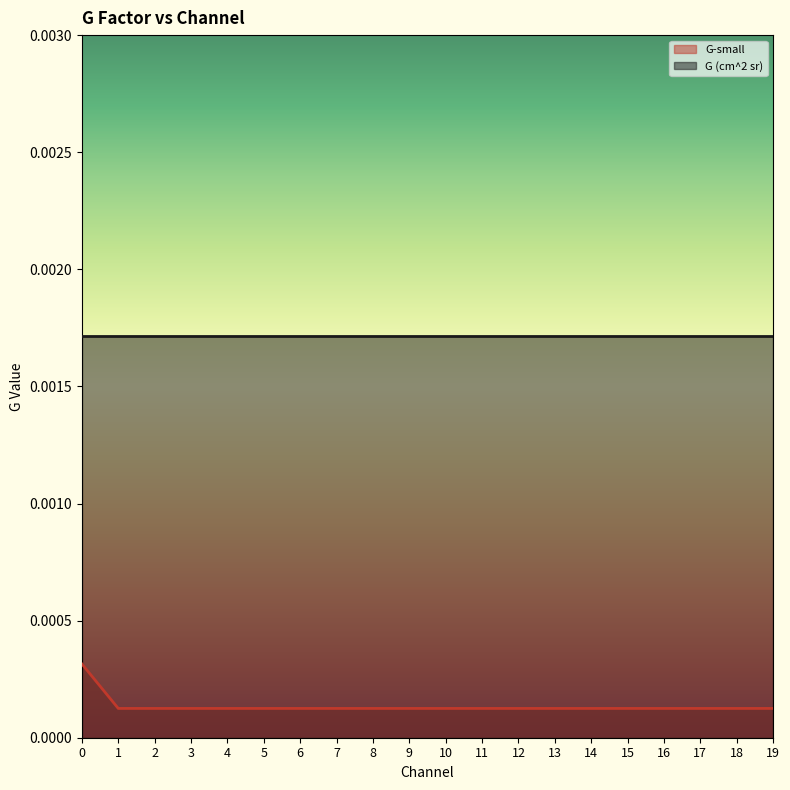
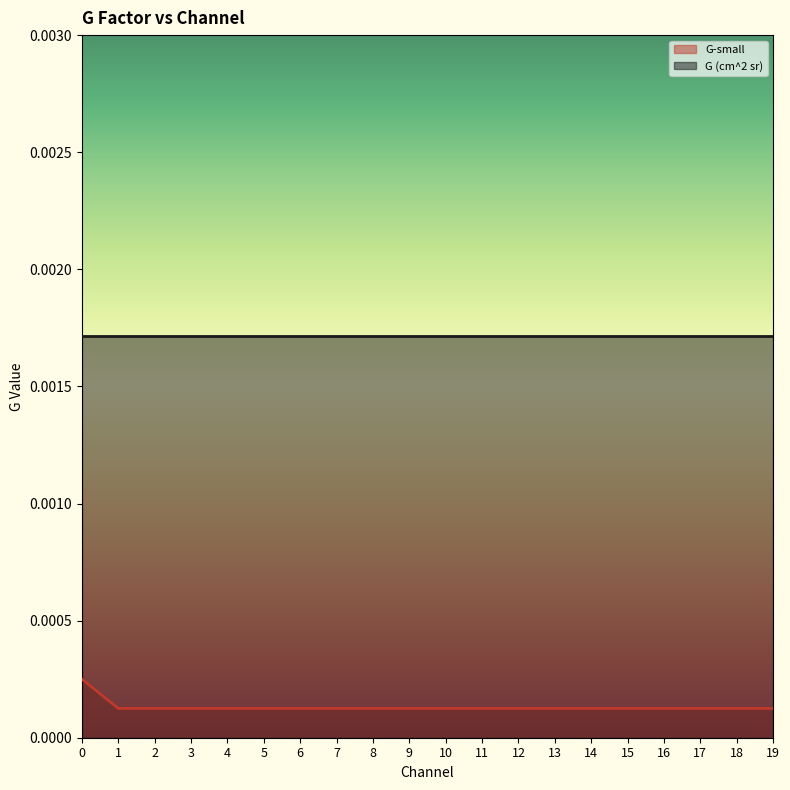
  {
    "G-small": {
-     "0": 0.00031,
+     "0": 0.00025,
      "1": 0.00013,
      "2": 0.00013,
      "3": 0.00013,
      "4": 0.00013,
      "5": 0.00013,
      "6": 0.00013,
      "7": 0.00013,
      "8": 0.00013,
      "9": 0.00013,
      "10": 0.00013,
      "11": 0.00013,
      "12": 0.00013,
      "13": 0.00013,
      "14": 0.00013,
      "15": 0.00013,
      "16": 0.00013,
      "17": 0.00013,
      "18": 0.00013,
      "19": 0.00013
    },
    "G (cm^2 sr)": {
      "0": 0.00171,
      "1": 0.00171,
      "2": 0.00171,
      "3": 0.00171,
      "4": 0.00171,
      "5": 0.00171,
      "6": 0.00171,
      "7": 0.00171,
      "8": 0.00171,
      "9": 0.00171,
      "10": 0.00171,
      "11": 0.00171,
      "12": 0.00171,
      "13": 0.00171,
      "14": 0.00171,
      "15": 0.00171,
      "16": 0.00171,
      "17": 0.00171,
      "18": 0.00171,
      "19": 0.00171
    }
  }
